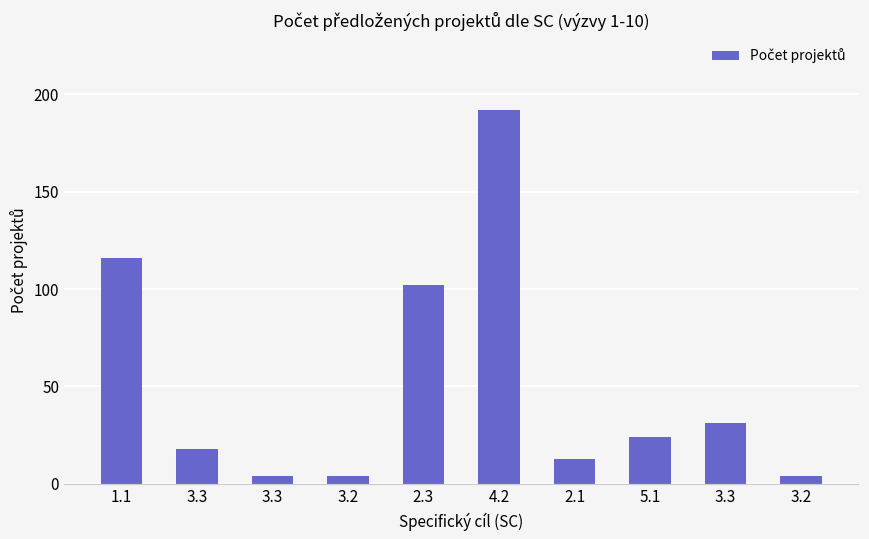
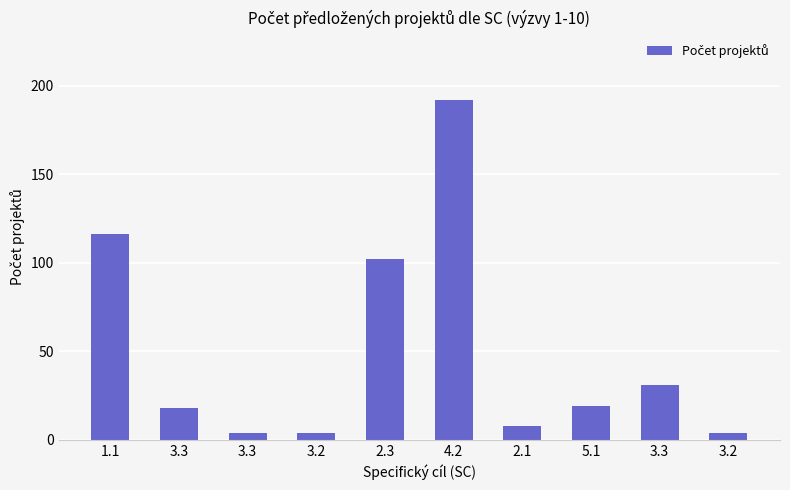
  {
    "1.1": 116,
    "2.3": 102,
    "4.2": 192,
-   "2.1": 13,
-   "5.1": 24
+   "2.1": 8,
+   "5.1": 19
  }
